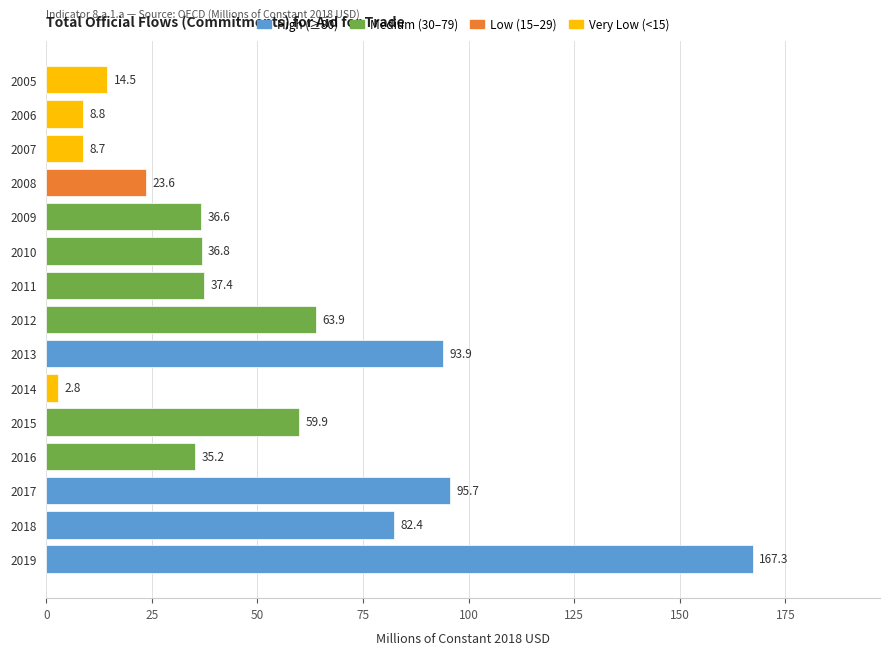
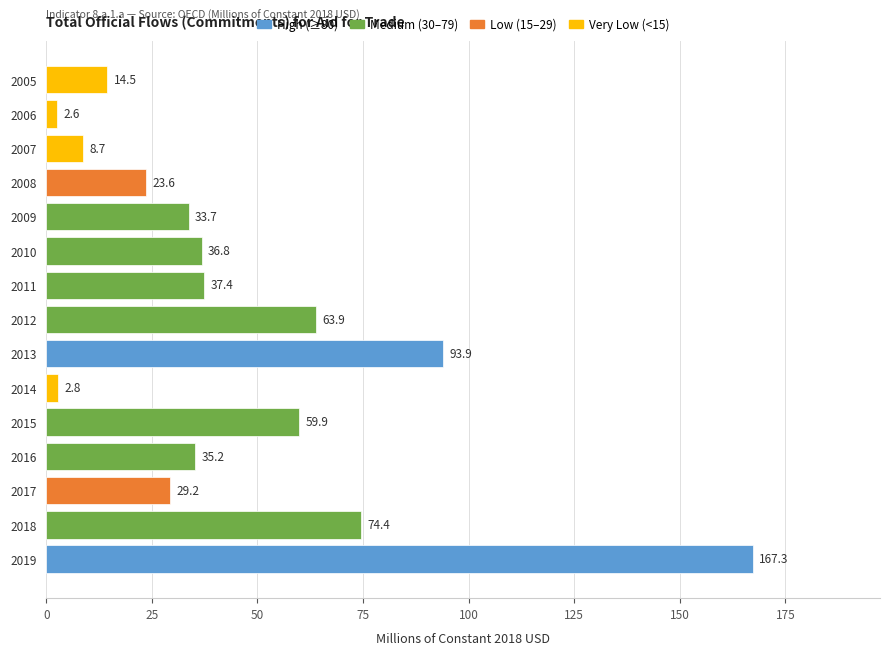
  {
    "2005": 14.5,
-   "2006": 8.8,
+   "2006": 2.6,
    "2007": 8.7,
    "2008": 23.6,
-   "2009": 36.6,
+   "2009": 33.7,
    "2010": 36.8,
    "2011": 37.4,
    "2012": 63.9,
    "2013": 93.9,
    "2014": 2.8,
    "2015": 59.9,
    "2016": 35.2,
-   "2017": 95.7,
-   "2018": 82.4,
+   "2017": 29.2,
+   "2018": 74.4,
    "2019": 167.3
  }
